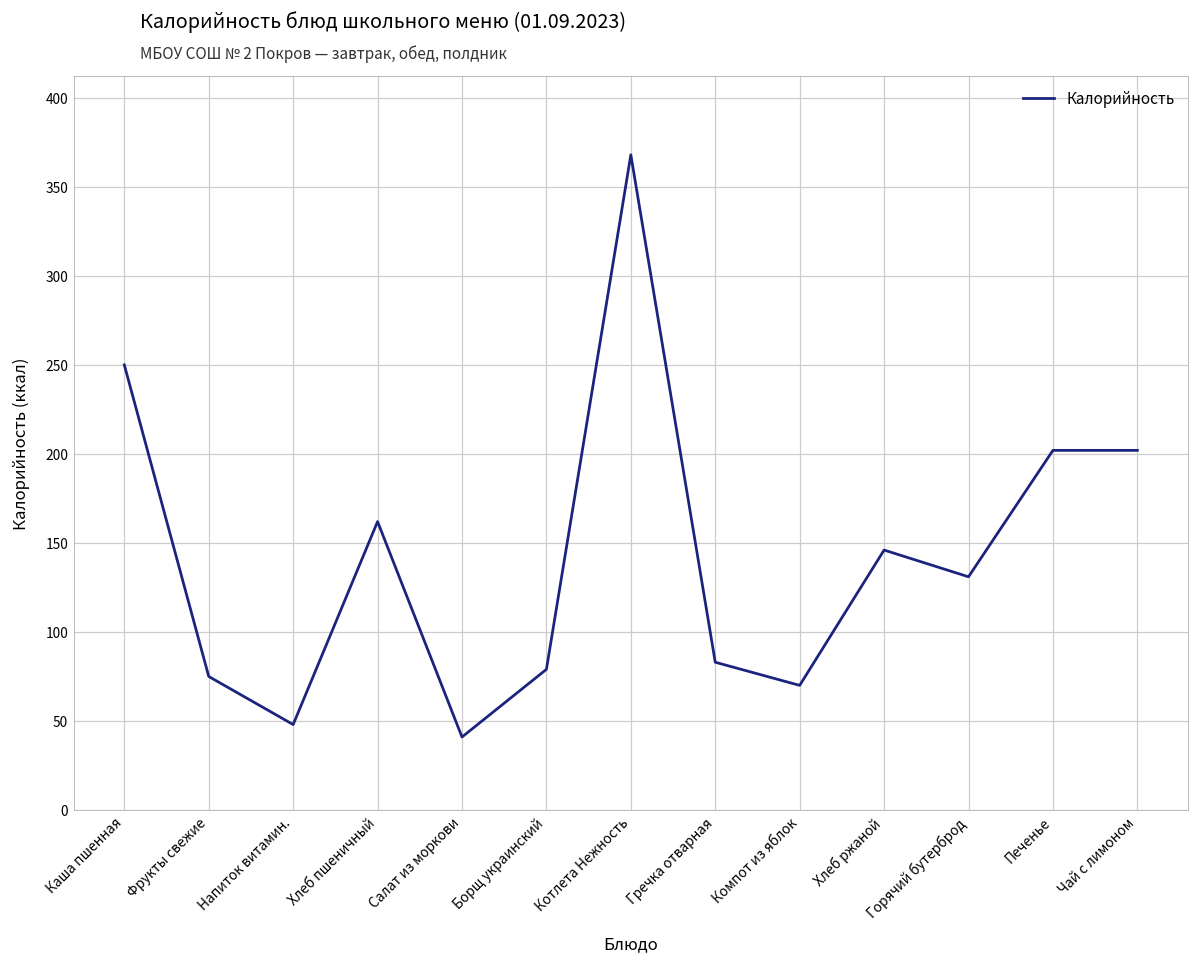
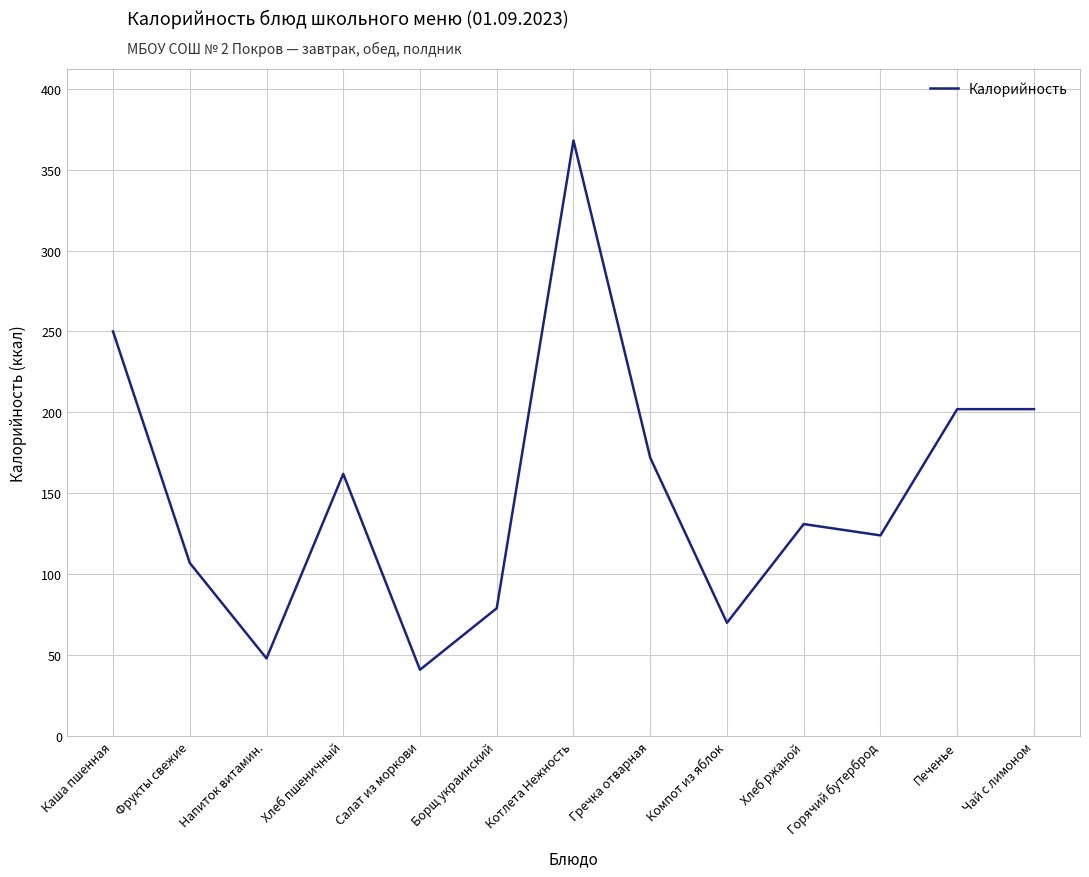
  {
    "Каша пшенная": 250,
-   "Фрукты свежие": 75,
+   "Фрукты свежие": 107,
    "Напиток витамин.": 48,
    "Хлеб пшеничный": 162,
    "Салат из моркови": 41,
    "Борщ украинский": 79,
    "Котлета Нежность": 368,
-   "Гречка отварная": 83,
+   "Гречка отварная": 172,
    "Компот из яблок": 70,
-   "Хлеб ржаной": 146,
-   "Горячий бутерброд": 131,
+   "Хлеб ржаной": 131,
+   "Горячий бутерброд": 124,
    "Печенье": 202,
    "Чай с лимоном": 202
  }
